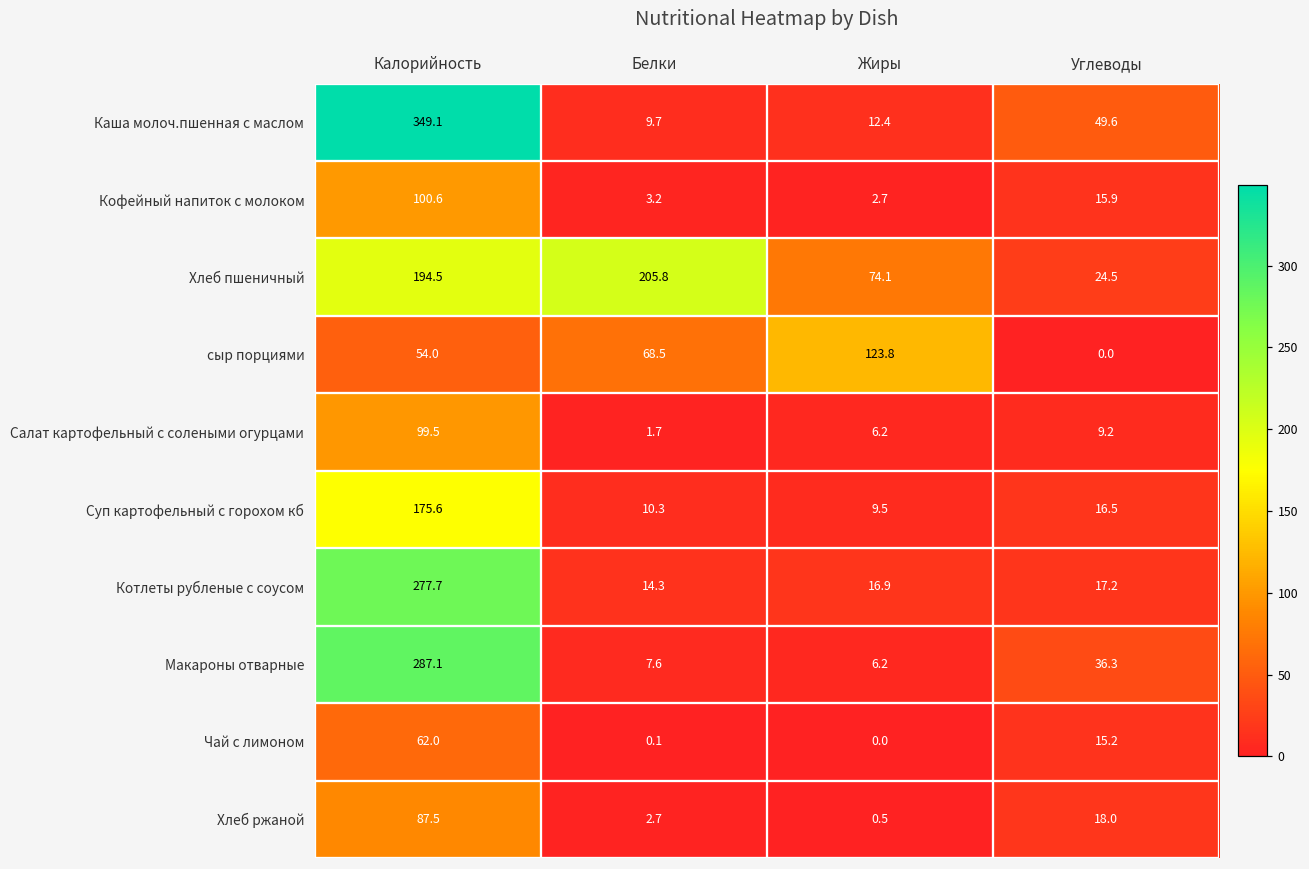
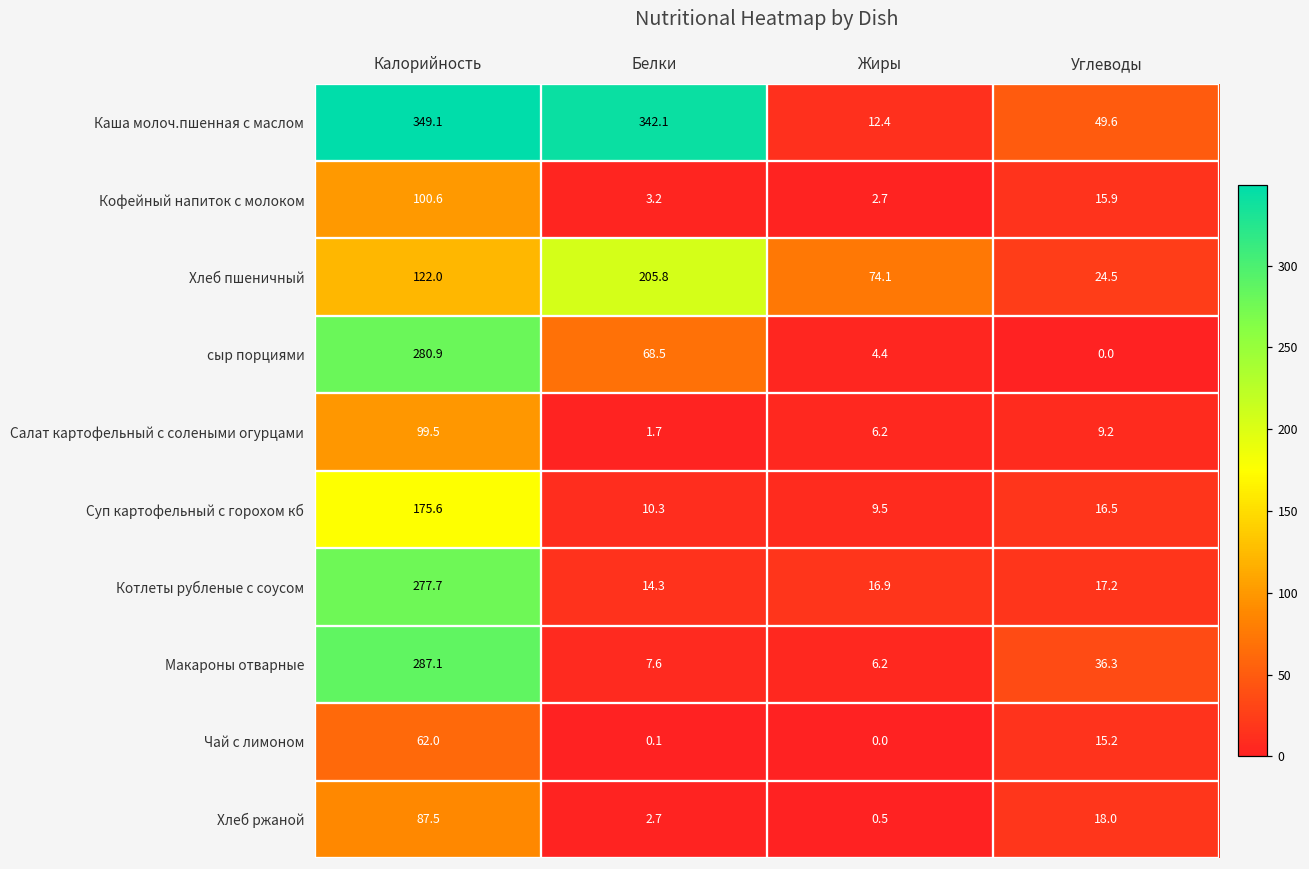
  {
    "Каша молоч.пшенная с маслом": {
      "Калорийность": 349.1,
-     "Белки": 9.7,
+     "Белки": 342.1,
      "Жиры": 12.4,
      "Углеводы": 49.6
    },
    "Кофейный напиток с молоком": {
      "Калорийность": 100.6,
      "Белки": 3.2,
      "Жиры": 2.7,
      "Углеводы": 15.9
    },
    "Хлеб пшеничный": {
-     "Калорийность": 194.5,
+     "Калорийность": 122.0,
      "Белки": 205.8,
      "Жиры": 74.1,
      "Углеводы": 24.5
    },
    "сыр порциями": {
-     "Калорийность": 54.0,
+     "Калорийность": 280.9,
      "Белки": 68.5,
-     "Жиры": 123.8,
+     "Жиры": 4.4,
      "Углеводы": 0.0
    },
    "Салат картофельный с солеными огурцами": {
      "Калорийность": 99.5,
      "Белки": 1.7,
      "Жиры": 6.2,
      "Углеводы": 9.2
    },
    "Суп картофельный с горохом кб": {
      "Калорийность": 175.6,
      "Белки": 10.3,
      "Жиры": 9.5,
      "Углеводы": 16.5
    },
    "Котлеты рубленые с соусом": {
      "Калорийность": 277.7,
      "Белки": 14.3,
      "Жиры": 16.9,
      "Углеводы": 17.2
    },
    "Макароны отварные": {
      "Калорийность": 287.1,
      "Белки": 7.6,
      "Жиры": 6.2,
      "Углеводы": 36.3
    },
    "Чай с лимоном": {
      "Калорийность": 62.0,
      "Белки": 0.1,
      "Жиры": 0.0,
      "Углеводы": 15.2
    },
    "Хлеб ржаной": {
      "Калорийность": 87.5,
      "Белки": 2.7,
      "Жиры": 0.5,
      "Углеводы": 18.0
    }
  }
